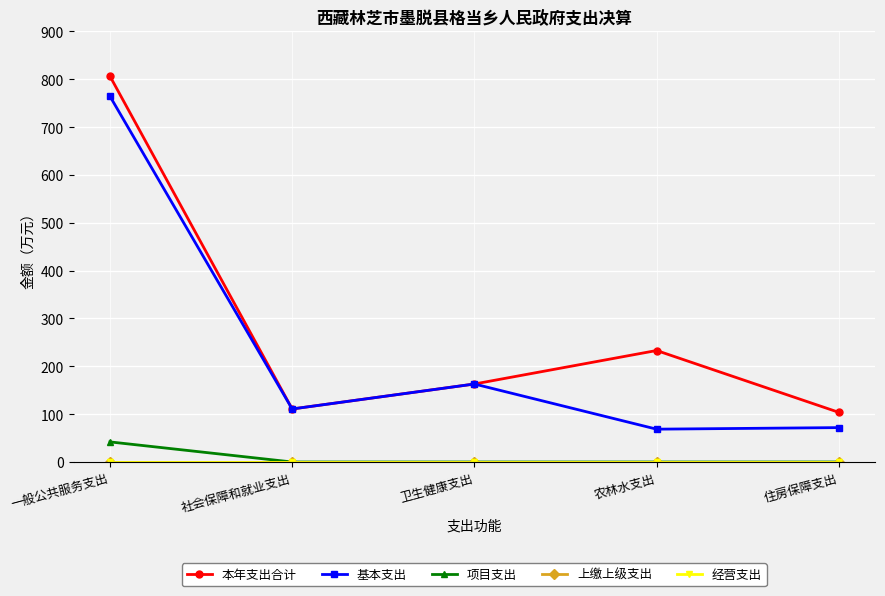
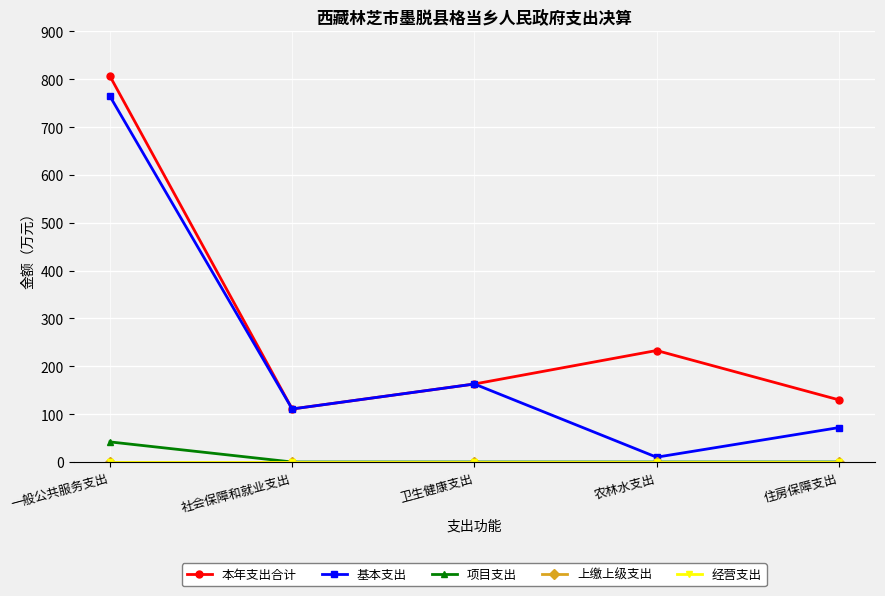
  {
    "本年支出合计": {
      "一般公共服务支出": 810,
      "农林水支出": 230,
-     "住房保障支出": 100
+     "住房保障支出": 130
    },
    "基本支出": {
      "一般公共服务支出": 760,
-     "农林水支出": 70,
+     "农林水支出": 10,
      "住房保障支出": 70
    },
    "项目支出": {
      "一般公共服务支出": 40
    },
    "经营支出": {
      "一般公共服务支出": 0
    }
  }
